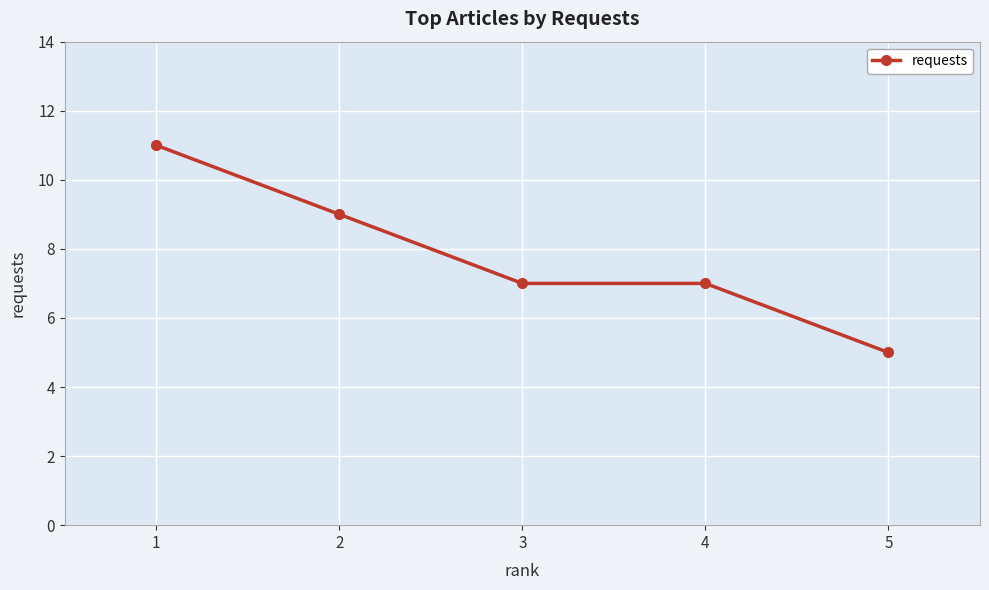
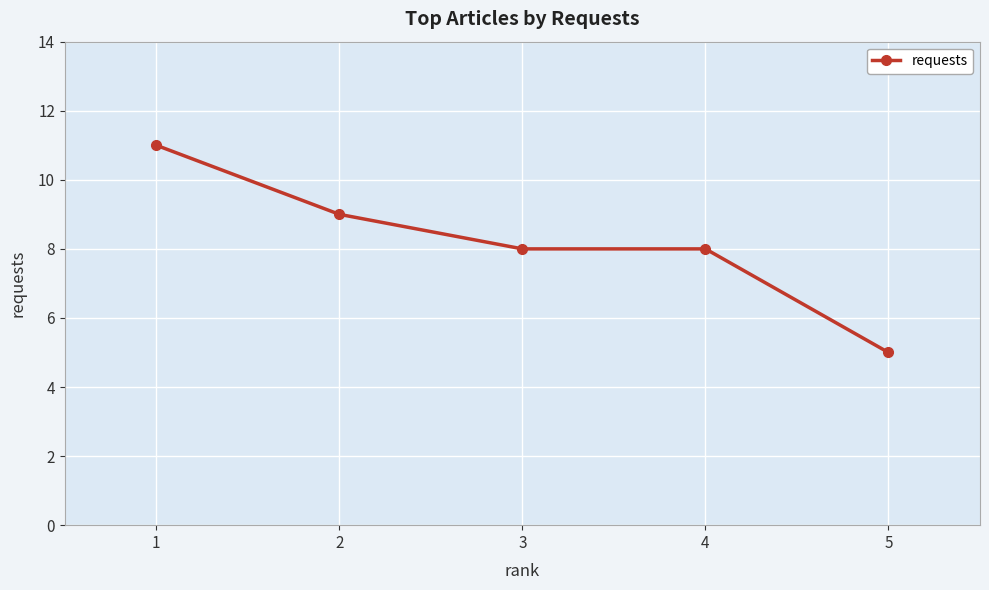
  {
    "1": 11,
    "2": 9,
-   "3": 7,
-   "4": 7,
+   "3": 8,
+   "4": 8,
    "5": 5
  }
